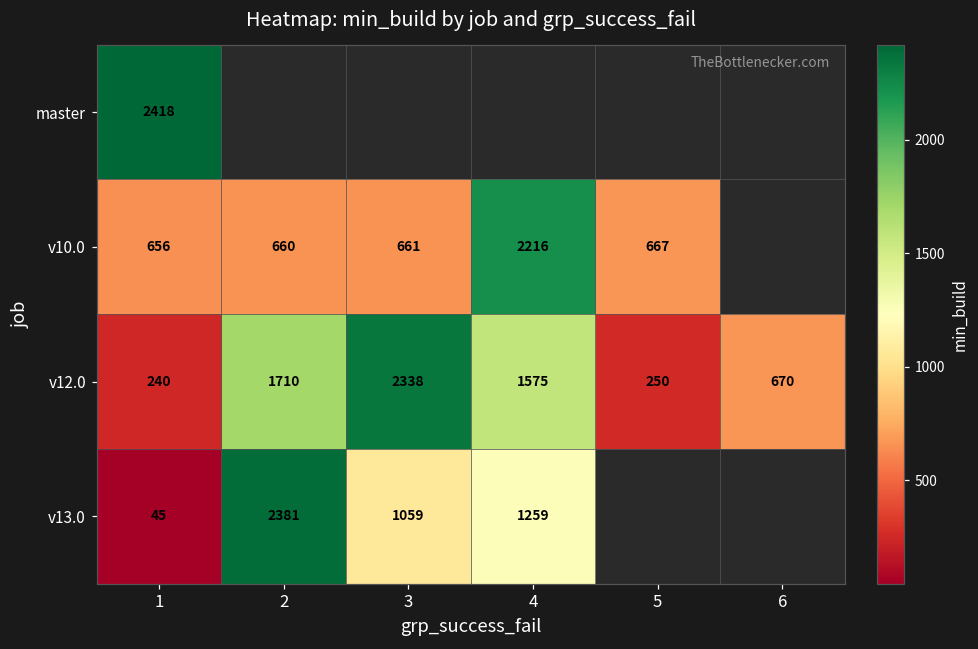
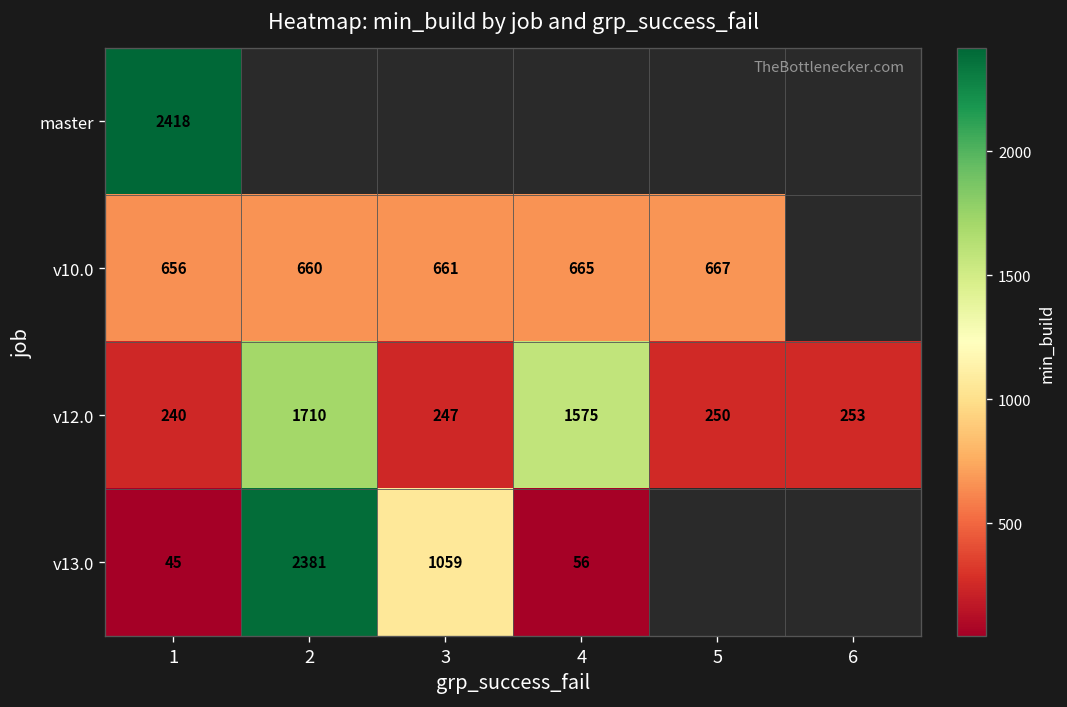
  {
    "master": {
      "1": 2418
    },
    "v10.0": {
      "1": 656,
      "2": 660,
      "3": 661,
-     "4": 2216,
+     "4": 665,
      "5": 667
    },
    "v12.0": {
      "1": 240,
      "2": 1710,
-     "3": 2338,
+     "3": 247,
      "4": 1575,
      "5": 250,
-     "6": 670
+     "6": 253
    },
    "v13.0": {
      "1": 45,
      "2": 2381,
      "3": 1059,
-     "4": 1259
+     "4": 56
    }
  }
